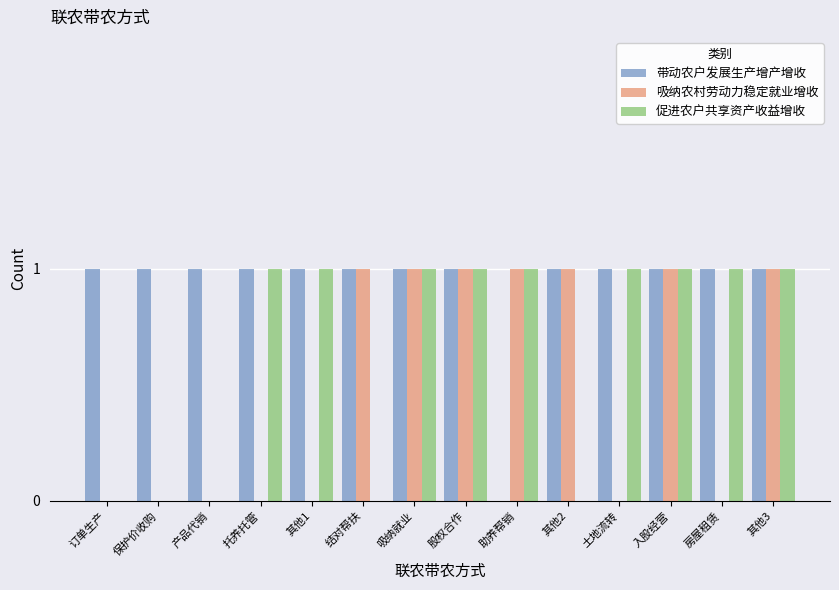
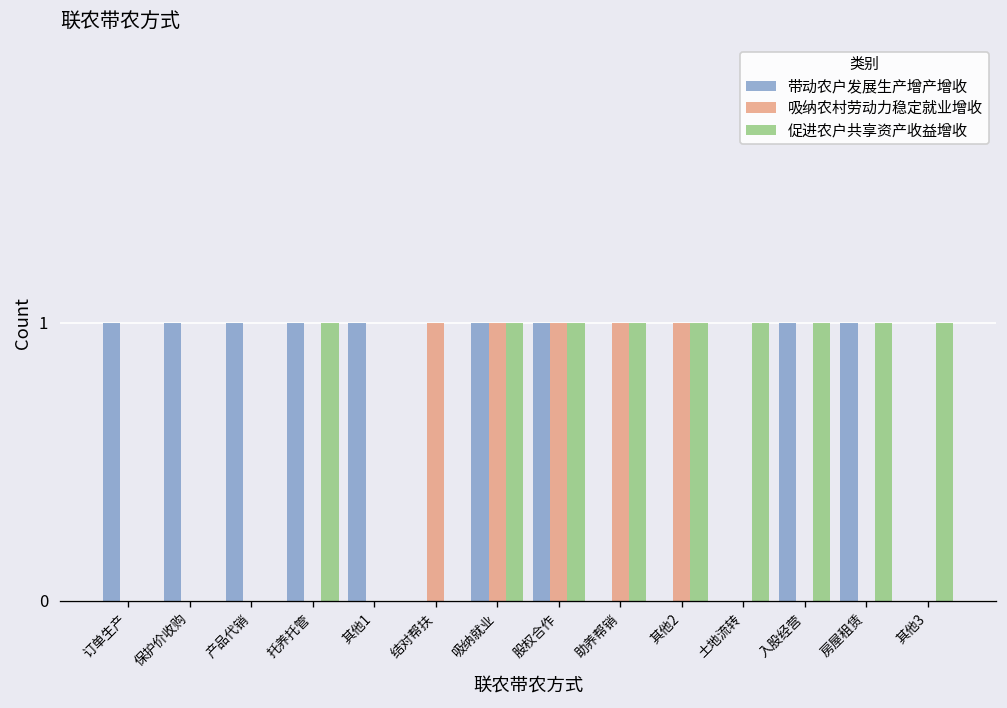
  {
    "带动农户发展生产增产增收": {
      "订单生产": 1,
      "保护价收购": 1,
      "产品代销": 1,
      "托养托管": 1,
      "其他1": 1,
-     "结对帮扶": 1,
+     "结对帮扶": 0,
      "吸纳就业": 1,
      "股权合作": 1,
      "助养帮销": 0,
-     "其他2": 1,
-     "土地流转": 1,
+     "其他2": 0,
+     "土地流转": 0,
      "入股经营": 1,
      "房屋租赁": 1,
-     "其他3": 1
+     "其他3": 0
    },
    "吸纳农村劳动力稳定就业增收": {
      "订单生产": 0,
      "保护价收购": 0,
      "产品代销": 0,
      "托养托管": 0,
      "其他1": 0,
      "结对帮扶": 1,
      "吸纳就业": 1,
      "股权合作": 1,
      "助养帮销": 1,
      "其他2": 1,
      "土地流转": 0,
-     "入股经营": 1,
+     "入股经营": 0,
      "房屋租赁": 0,
-     "其他3": 1
+     "其他3": 0
    },
    "促进农户共享资产收益增收": {
      "订单生产": 0,
      "保护价收购": 0,
      "产品代销": 0,
      "托养托管": 1,
-     "其他1": 1,
+     "其他1": 0,
      "结对帮扶": 0,
      "吸纳就业": 1,
      "股权合作": 1,
      "助养帮销": 1,
-     "其他2": 0,
+     "其他2": 1,
      "土地流转": 1,
      "入股经营": 1,
      "房屋租赁": 1,
      "其他3": 1
    }
  }
